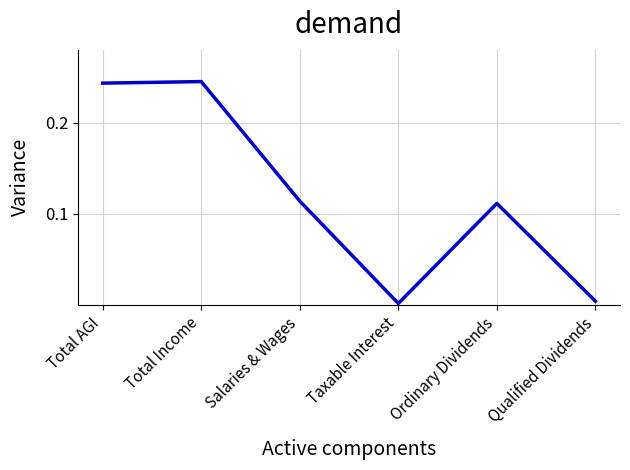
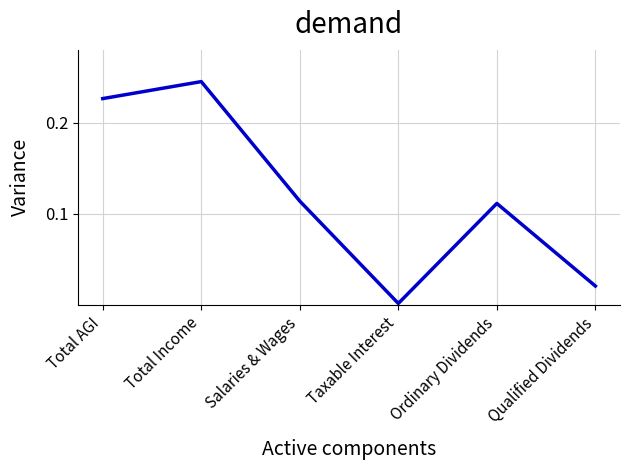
  {
-   "Total AGI": 0.24,
+   "Total AGI": 0.23,
    "Total Income": 0.25,
    "Salaries & Wages": 0.11,
    "Taxable Interest": 0.00,
    "Ordinary Dividends": 0.11,
-   "Qualified Dividends": 0.00
+   "Qualified Dividends": 0.02
  }
